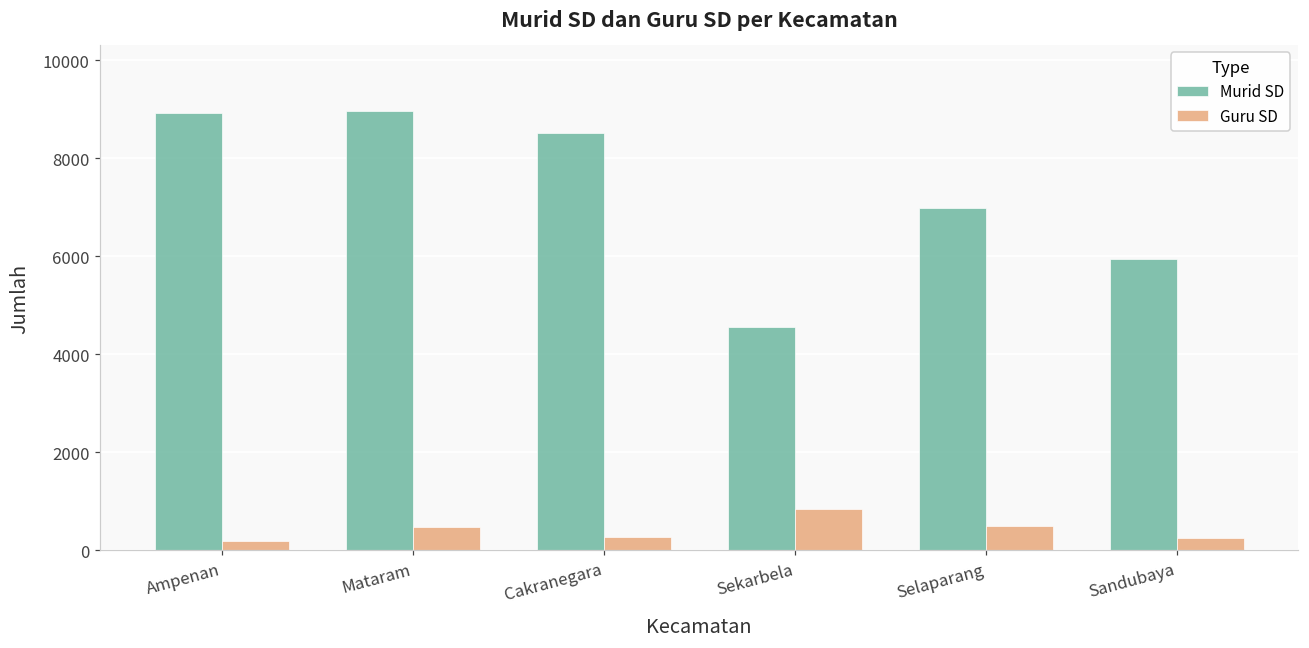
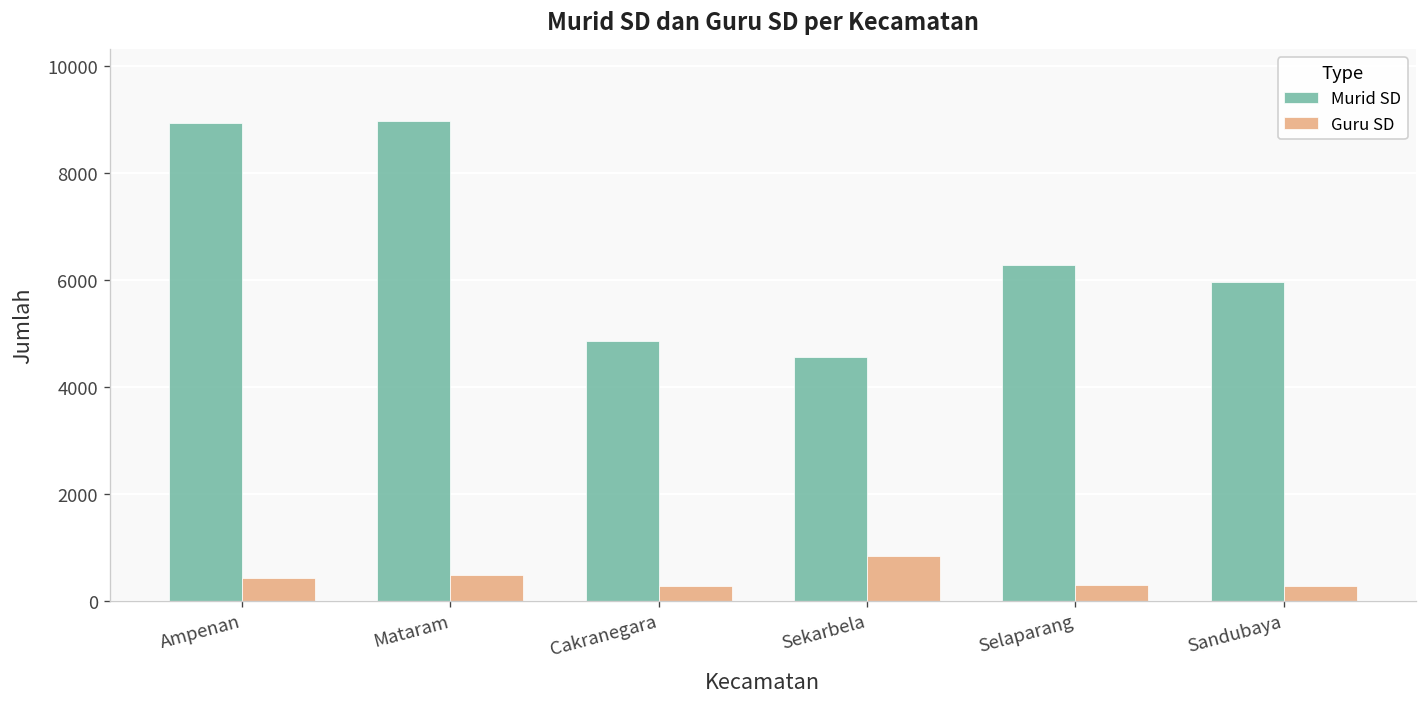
  {
    "Murid SD": {
      "Ampenan": 8900,
      "Mataram": 9000,
-     "Cakranegara": 8500,
+     "Cakranegara": 4900,
      "Sekarbela": 4600,
-     "Selaparang": 7000,
+     "Selaparang": 6300,
      "Sandubaya": 6000
    },
    "Guru SD": {
-     "Ampenan": 200,
+     "Ampenan": 400,
      "Mataram": 500,
      "Cakranegara": 300,
      "Sekarbela": 800,
-     "Selaparang": 500,
+     "Selaparang": 300,
      "Sandubaya": 300
    }
  }
